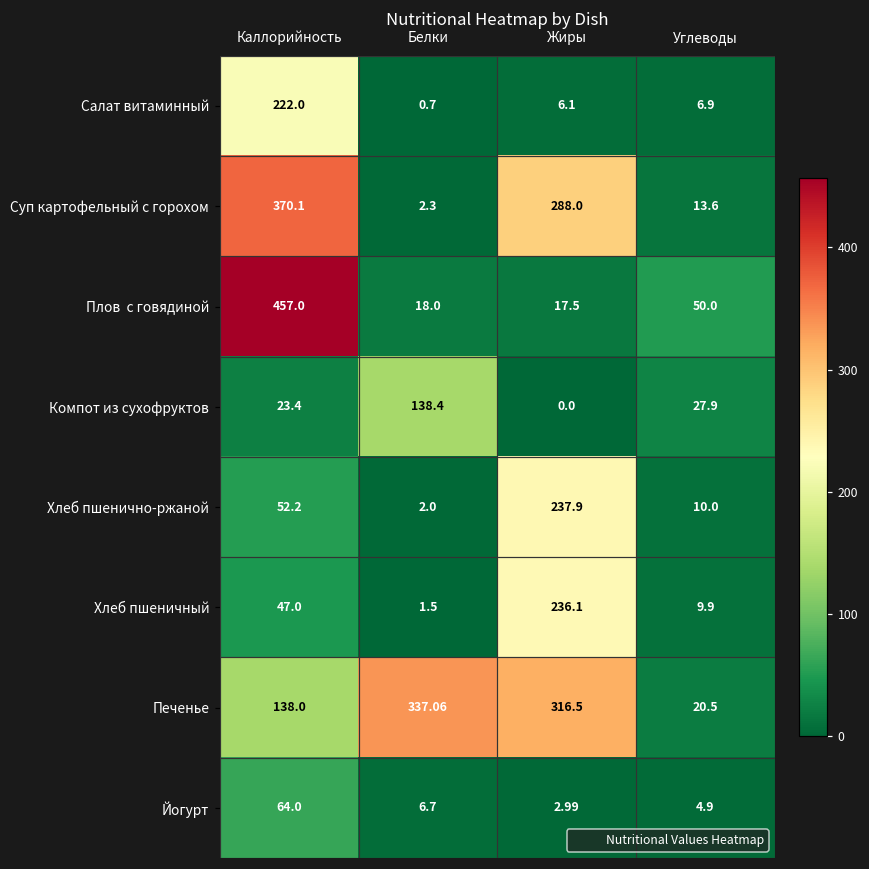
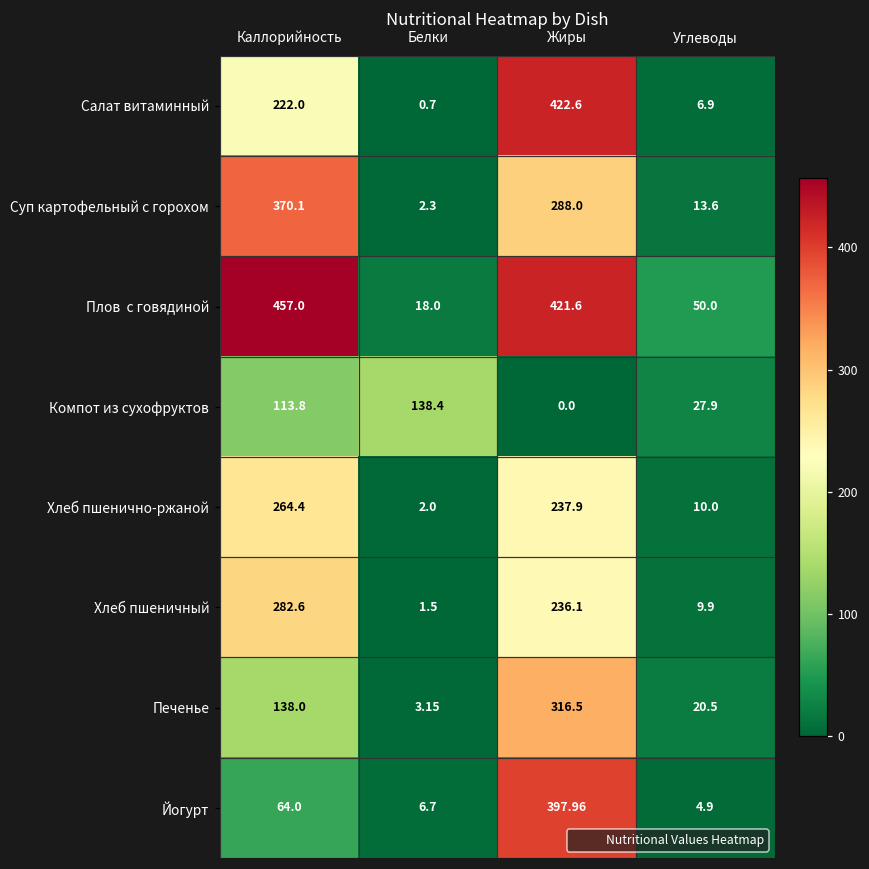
  {
    "Салат витаминный": {
      "Каллорийность": 222.0,
      "Белки": 0.7,
-     "Жиры": 6.1,
+     "Жиры": 422.6,
      "Углеводы": 6.9
    },
    "Суп картофельный с горохом": {
      "Каллорийность": 370.1,
      "Белки": 2.3,
      "Жиры": 288.0,
      "Углеводы": 13.6
    },
    "Плов с говядиной": {
      "Каллорийность": 457.0,
      "Белки": 18.0,
-     "Жиры": 17.5,
+     "Жиры": 421.6,
      "Углеводы": 50.0
    },
    "Компот из сухофруктов": {
-     "Каллорийность": 23.4,
+     "Каллорийность": 113.8,
      "Белки": 138.4,
      "Жиры": 0.0,
      "Углеводы": 27.9
    },
    "Хлеб пшенично-ржаной": {
-     "Каллорийность": 52.2,
+     "Каллорийность": 264.4,
      "Белки": 2.0,
      "Жиры": 237.9,
      "Углеводы": 10.0
    },
    "Хлеб пшеничный": {
-     "Каллорийность": 47.0,
+     "Каллорийность": 282.6,
      "Белки": 1.5,
      "Жиры": 236.1,
      "Углеводы": 9.9
    },
    "Печенье": {
      "Каллорийность": 138.0,
-     "Белки": 337.06,
+     "Белки": 3.15,
      "Жиры": 316.5,
      "Углеводы": 20.5
    },
    "Йогурт": {
      "Каллорийность": 64.0,
      "Белки": 6.7,
-     "Жиры": 2.99,
+     "Жиры": 397.96,
      "Углеводы": 4.9
    }
  }
